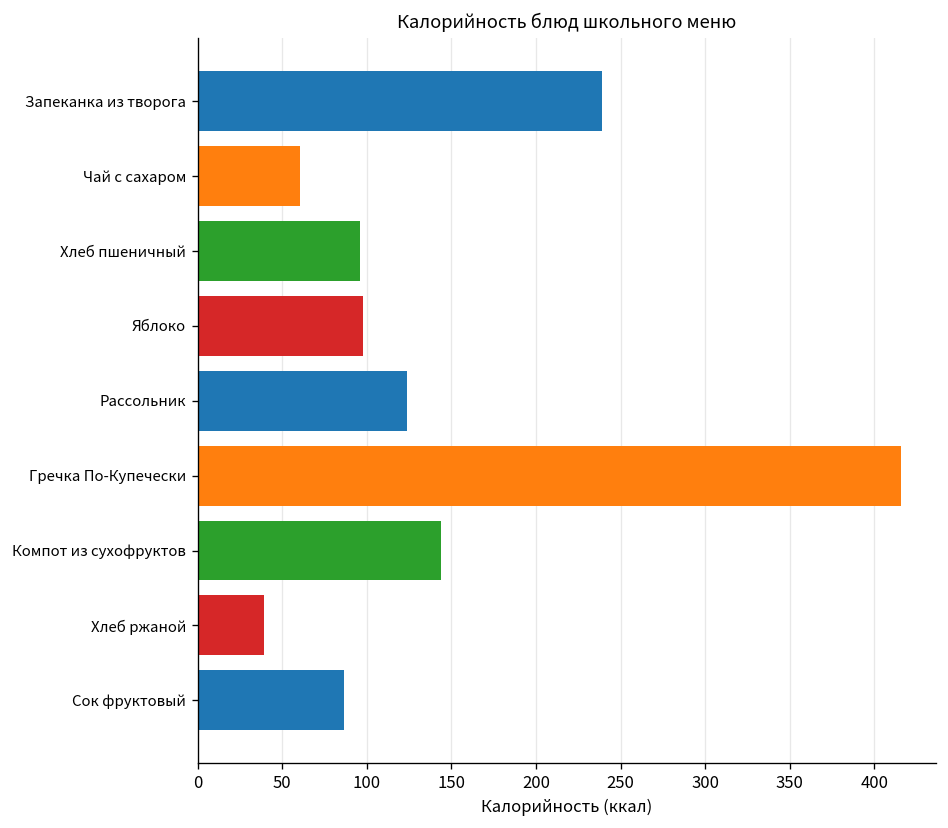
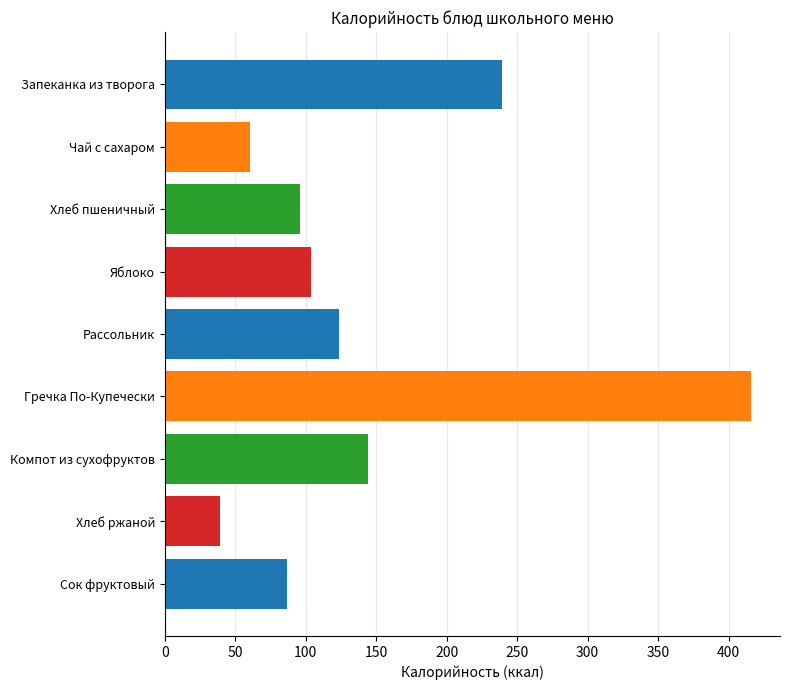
  {
    "Запеканка из творога": 239,
    "Чай с сахаром": 60,
    "Хлеб пшеничный": 96,
-   "Яблоко": 98,
+   "Яблоко": 104,
    "Рассольник": 124,
    "Гречка По-Купечески": 416,
    "Компот из сухофруктов": 144,
    "Хлеб ржаной": 39,
    "Сок фруктовый": 87
  }
